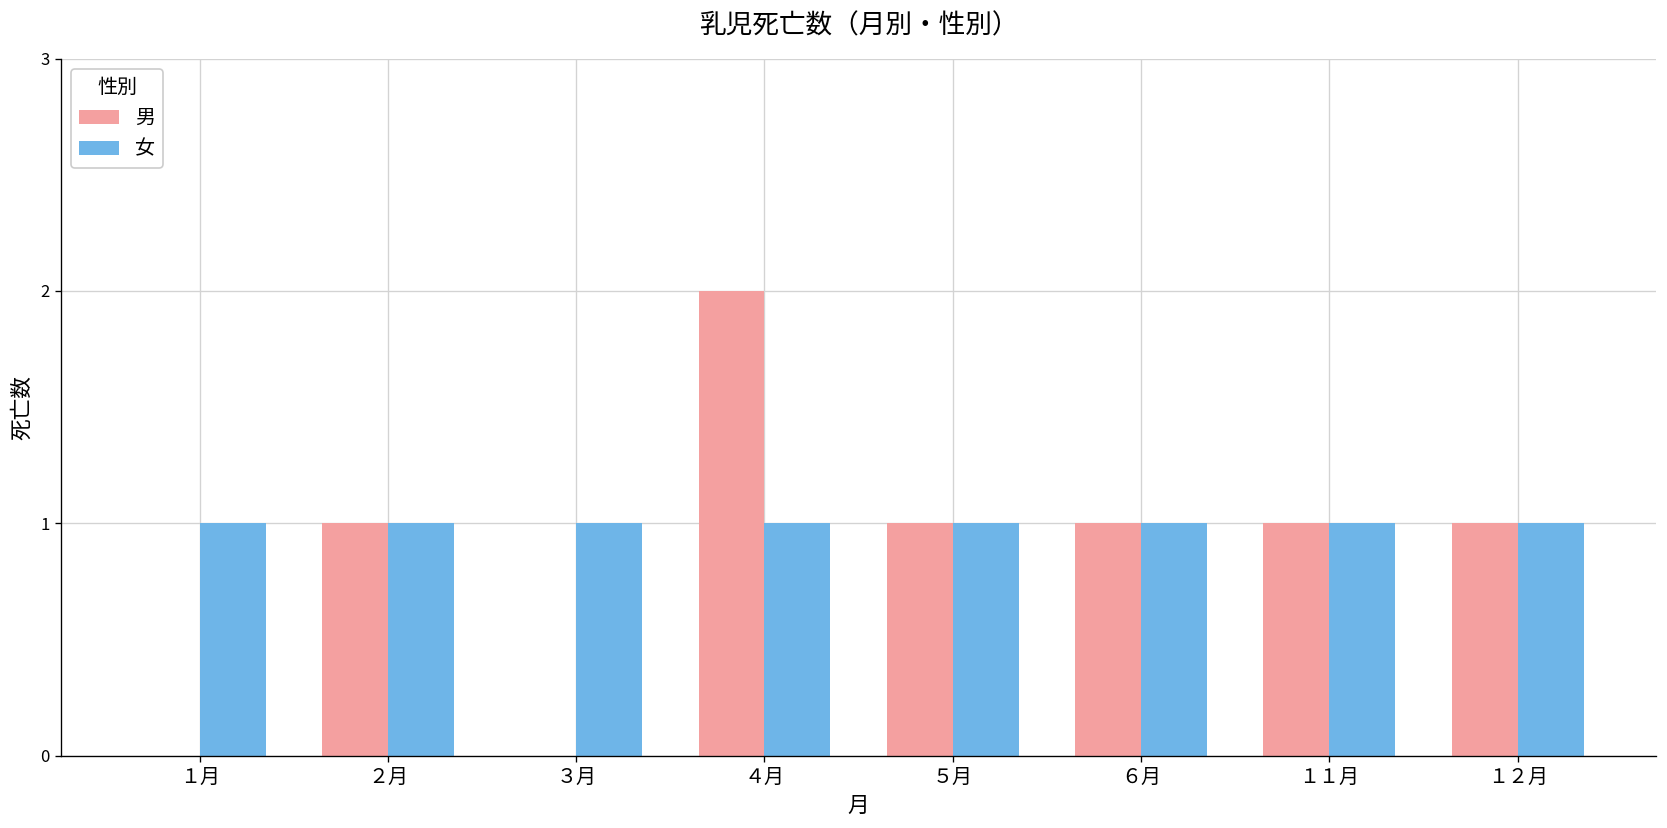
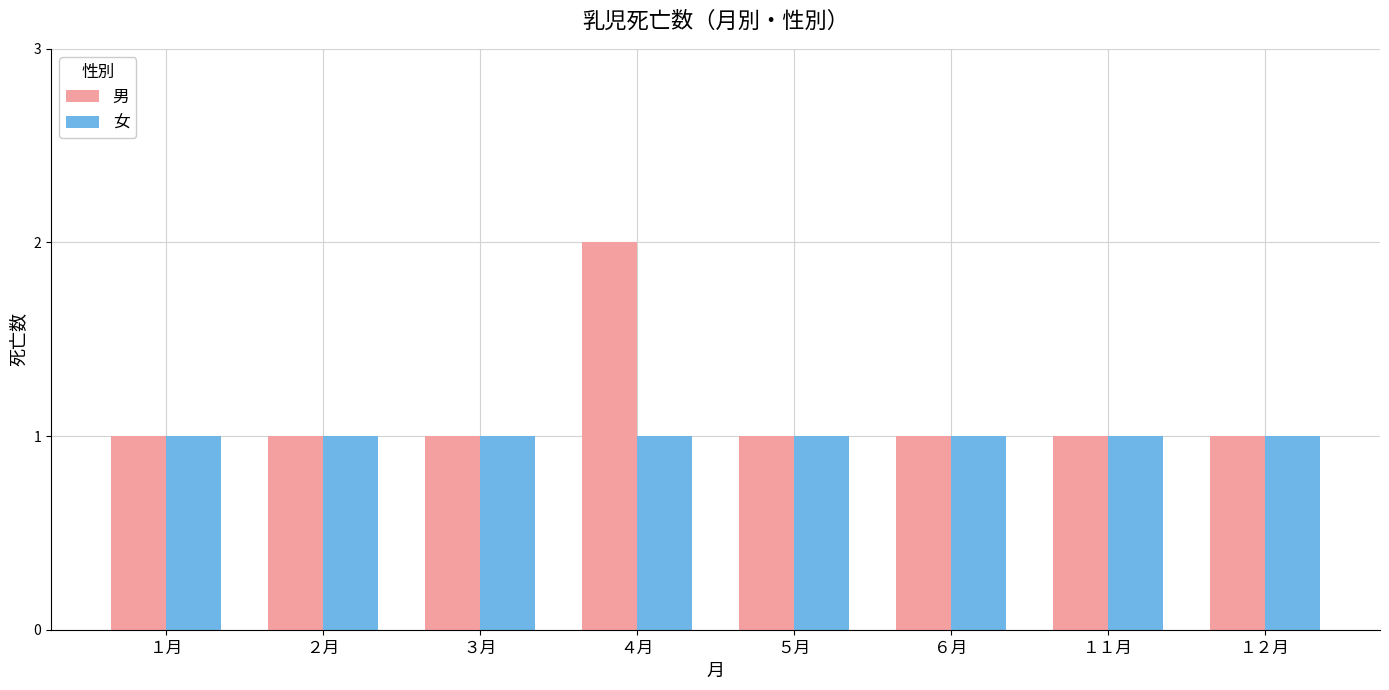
  {
    "男": {
-     "１月": 0,
+     "１月": 1,
      "２月": 1,
-     "３月": 0,
+     "３月": 1,
      "４月": 2,
      "５月": 1,
      "６月": 1,
      "１１月": 1,
      "１２月": 1
    },
    "女": {
      "１月": 1,
      "２月": 1,
      "３月": 1,
      "４月": 1,
      "５月": 1,
      "６月": 1,
      "１１月": 1,
      "１２月": 1
    }
  }
